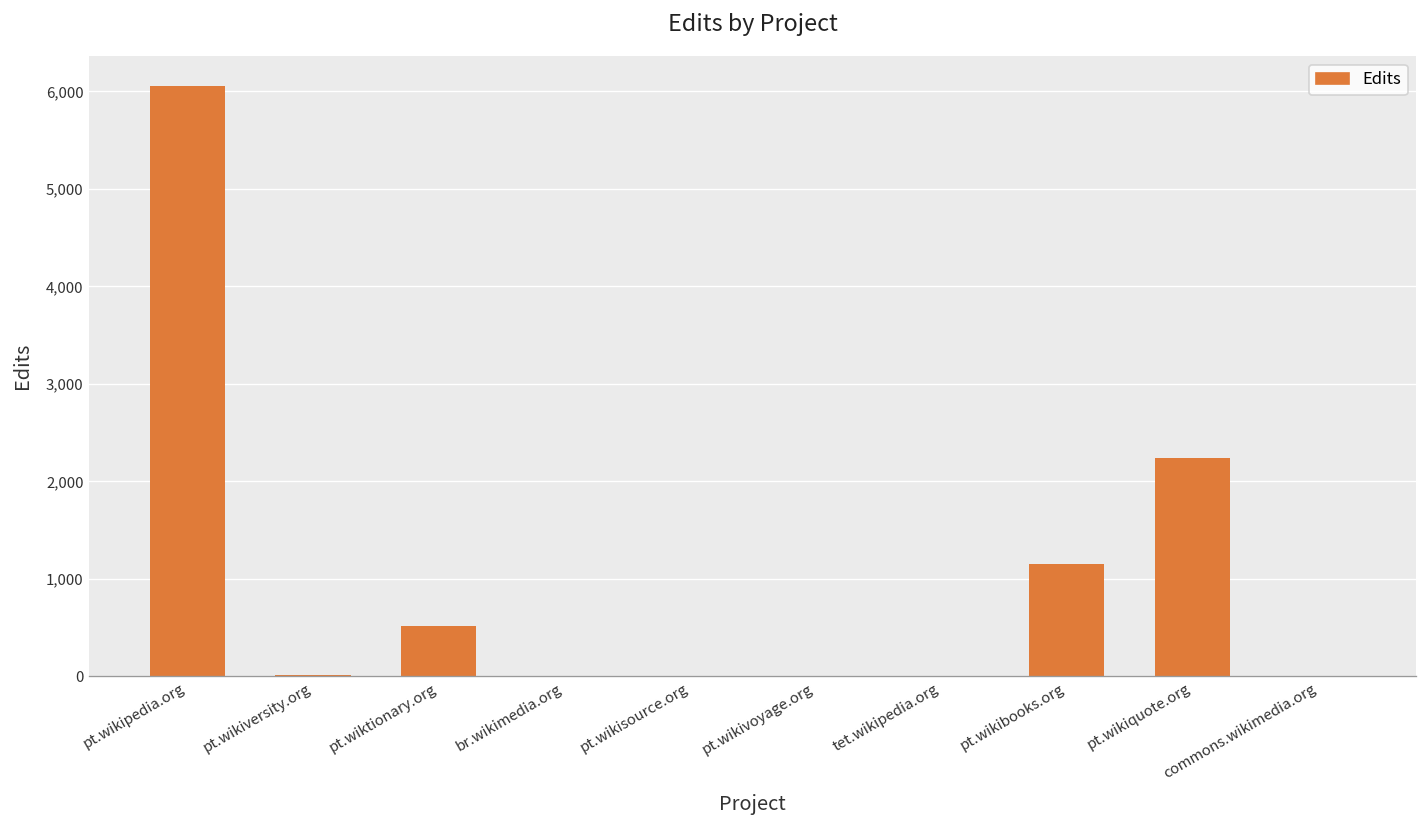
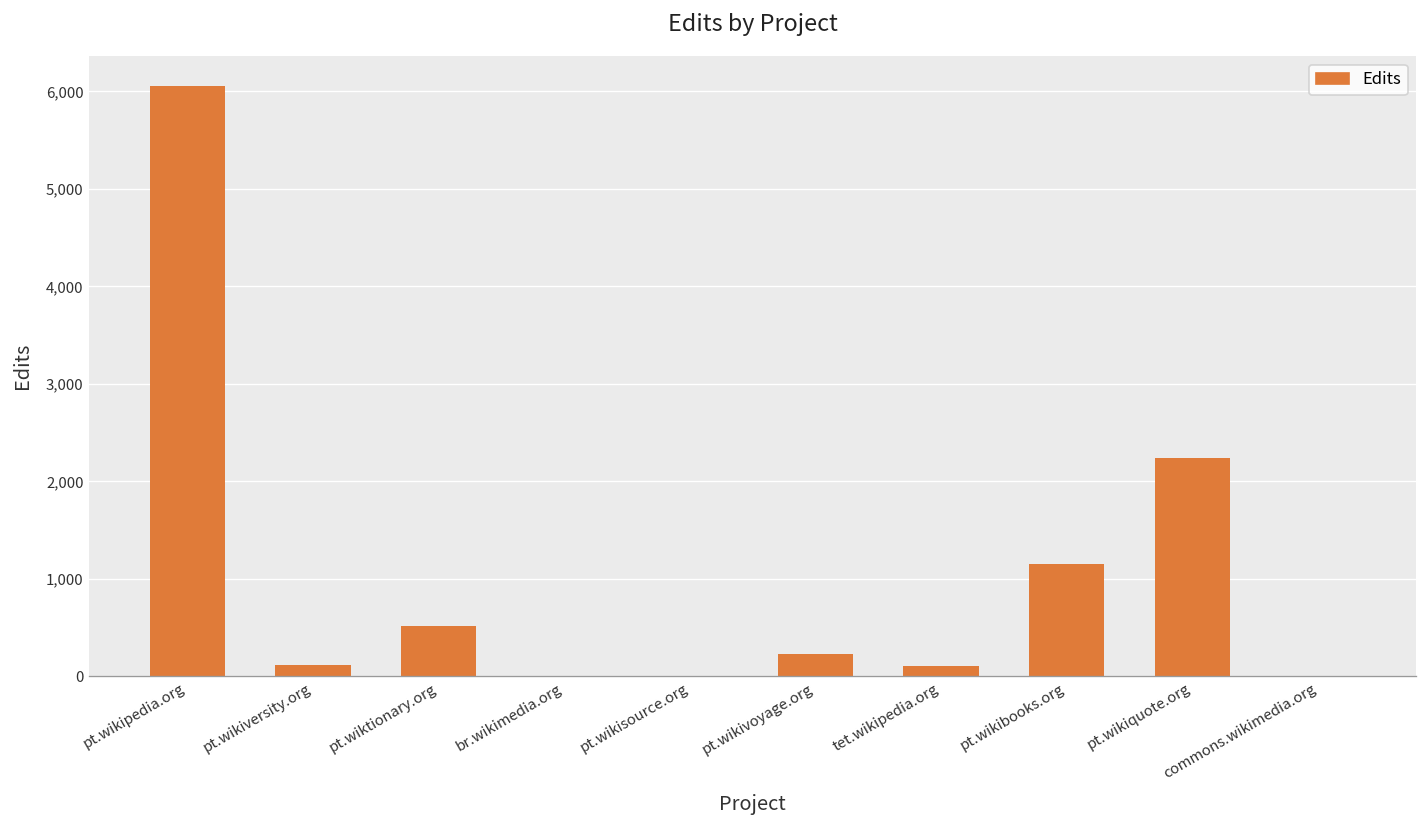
  {
    "pt.wikipedia.org": "6,100",
-   "pt.wikiversity.org": "0",
+   "pt.wikiversity.org": "100",
    "pt.wiktionary.org": "500",
-   "pt.wikivoyage.org": "0",
-   "tet.wikipedia.org": "0",
+   "pt.wikivoyage.org": "200",
+   "tet.wikipedia.org": "100",
    "pt.wikibooks.org": "1,100",
    "pt.wikiquote.org": "2,200"
  }
